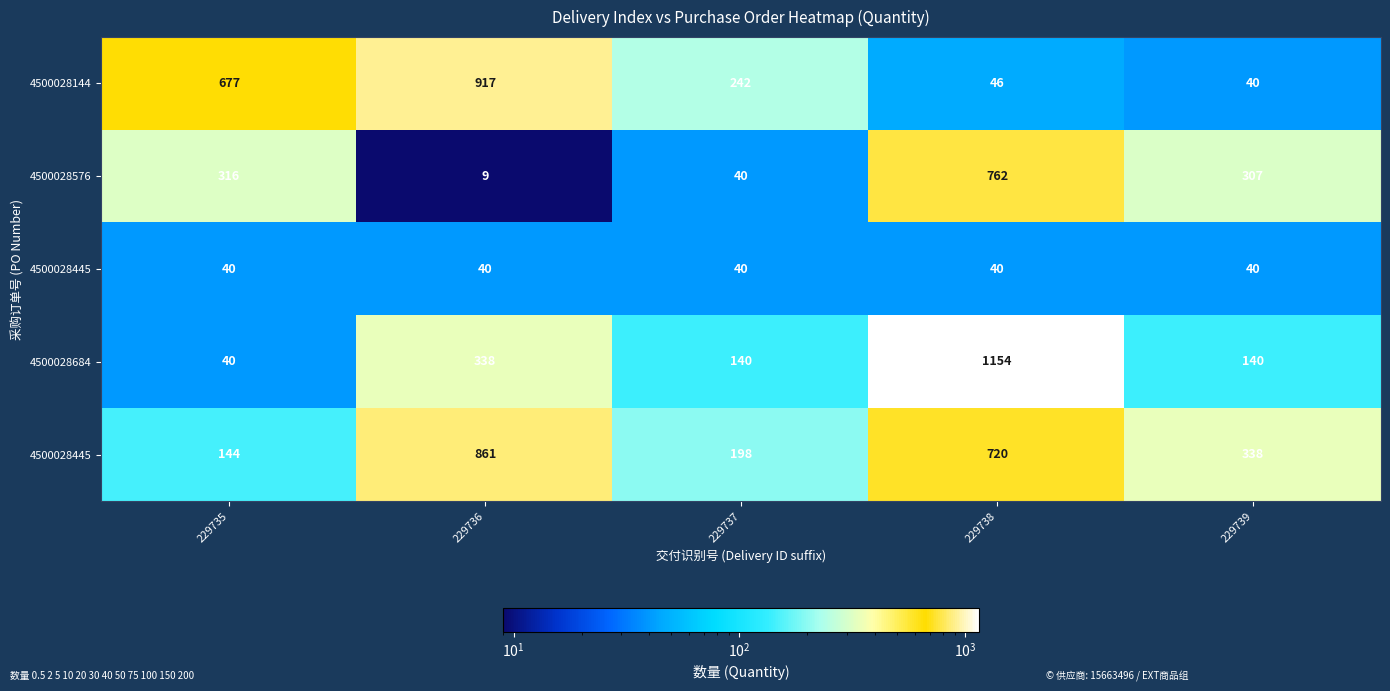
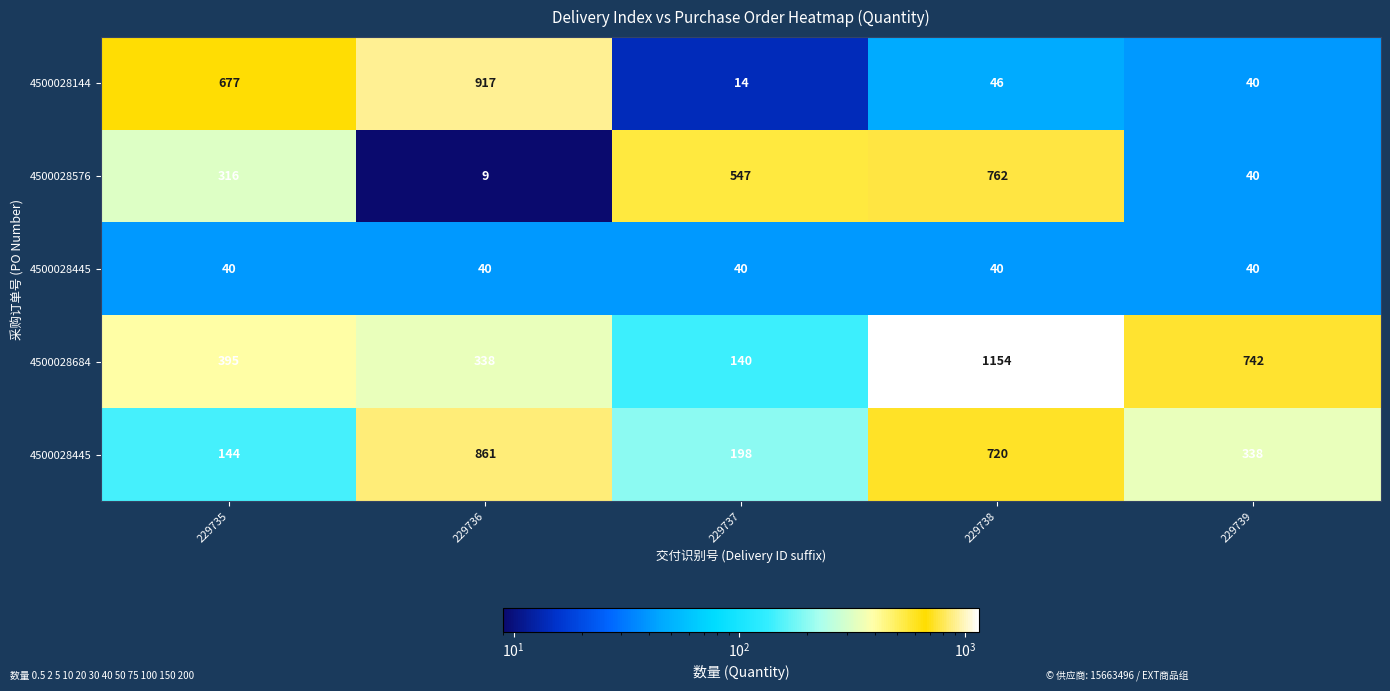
  {
    "4500028144": {
      "229735": 677,
      "229736": 917,
-     "229737": 242,
+     "229737": 14,
      "229738": 46,
      "229739": 40
    },
    "4500028576": {
      "229735": 316,
      "229736": 9,
-     "229737": 40,
+     "229737": 547,
      "229738": 762,
-     "229739": 307
+     "229739": 40
    },
    "4500028684": {
-     "229735": 40,
+     "229735": 395,
      "229736": 338,
      "229737": 140,
      "229738": 1154,
-     "229739": 140
+     "229739": 742
    }
  }
